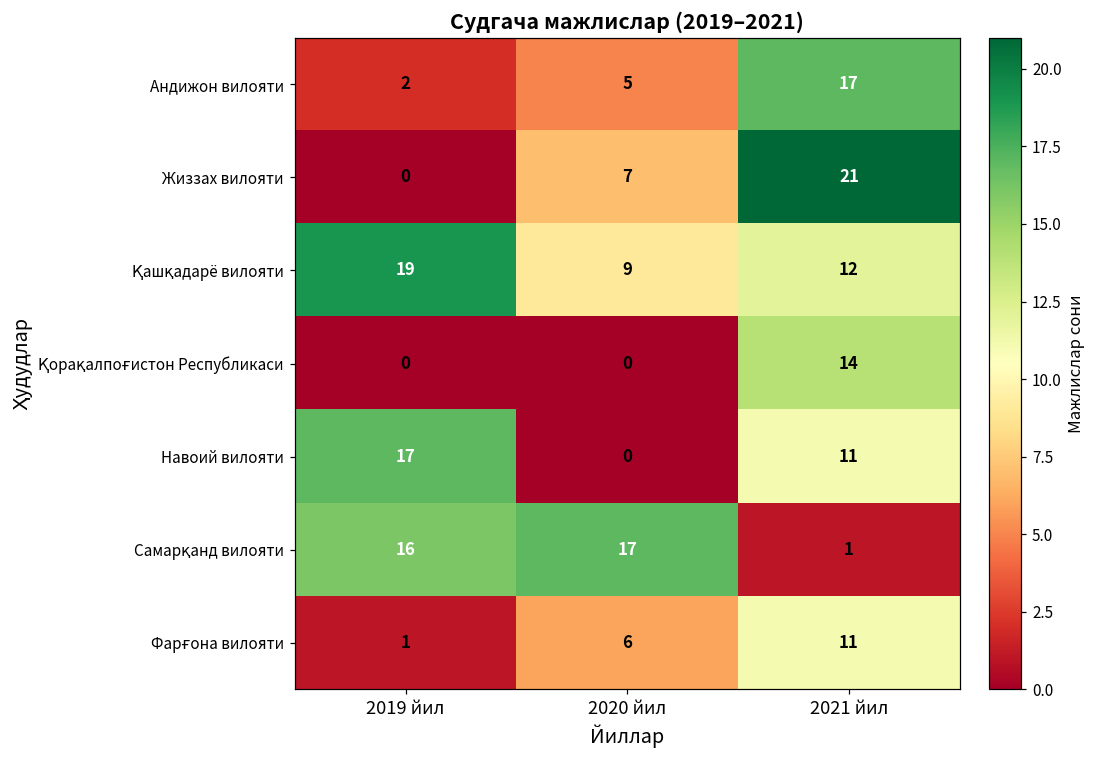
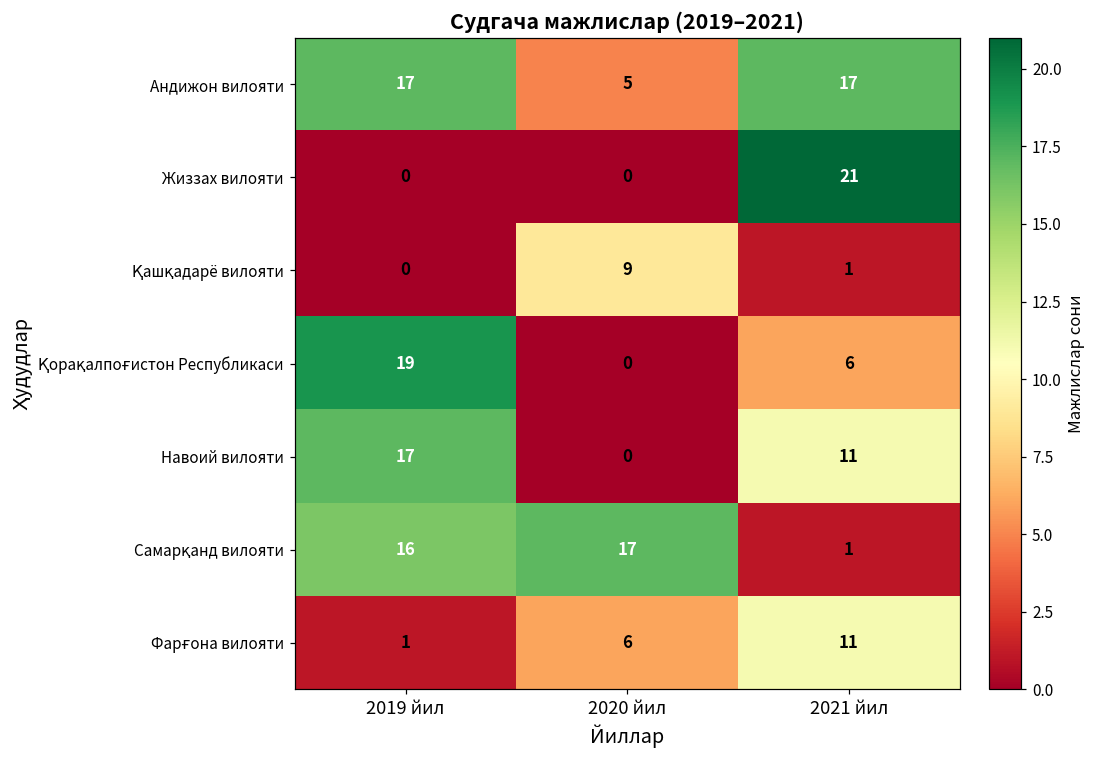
  {
    "Андижон вилояти": {
-     "2019 йил": 2,
+     "2019 йил": 17,
      "2020 йил": 5,
      "2021 йил": 17
    },
    "Жиззах вилояти": {
      "2019 йил": 0,
-     "2020 йил": 7,
+     "2020 йил": 0,
      "2021 йил": 21
    },
    "Қашқадарё вилояти": {
-     "2019 йил": 19,
+     "2019 йил": 0,
      "2020 йил": 9,
-     "2021 йил": 12
+     "2021 йил": 1
    },
    "Қорақалпоғистон Республикаси": {
-     "2019 йил": 0,
+     "2019 йил": 19,
      "2020 йил": 0,
-     "2021 йил": 14
+     "2021 йил": 6
    },
    "Навоий вилояти": {
      "2019 йил": 17,
      "2020 йил": 0,
      "2021 йил": 11
    },
    "Самарқанд вилояти": {
      "2019 йил": 16,
      "2020 йил": 17,
      "2021 йил": 1
    },
    "Фарғона вилояти": {
      "2019 йил": 1,
      "2020 йил": 6,
      "2021 йил": 11
    }
  }
